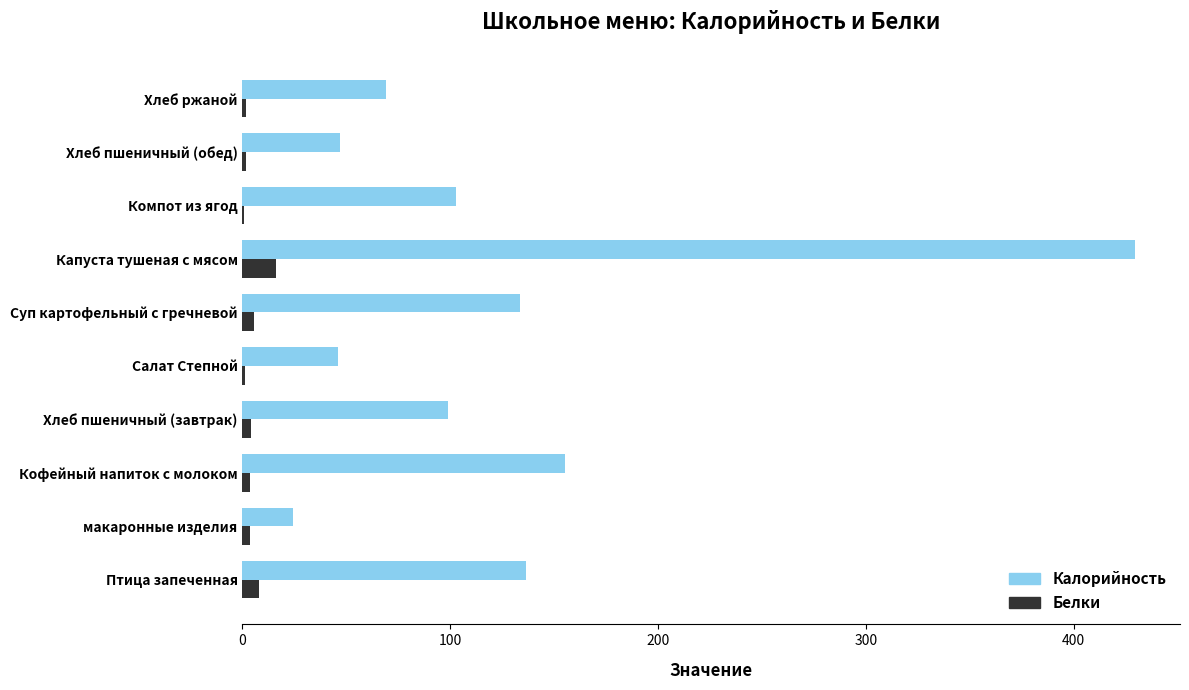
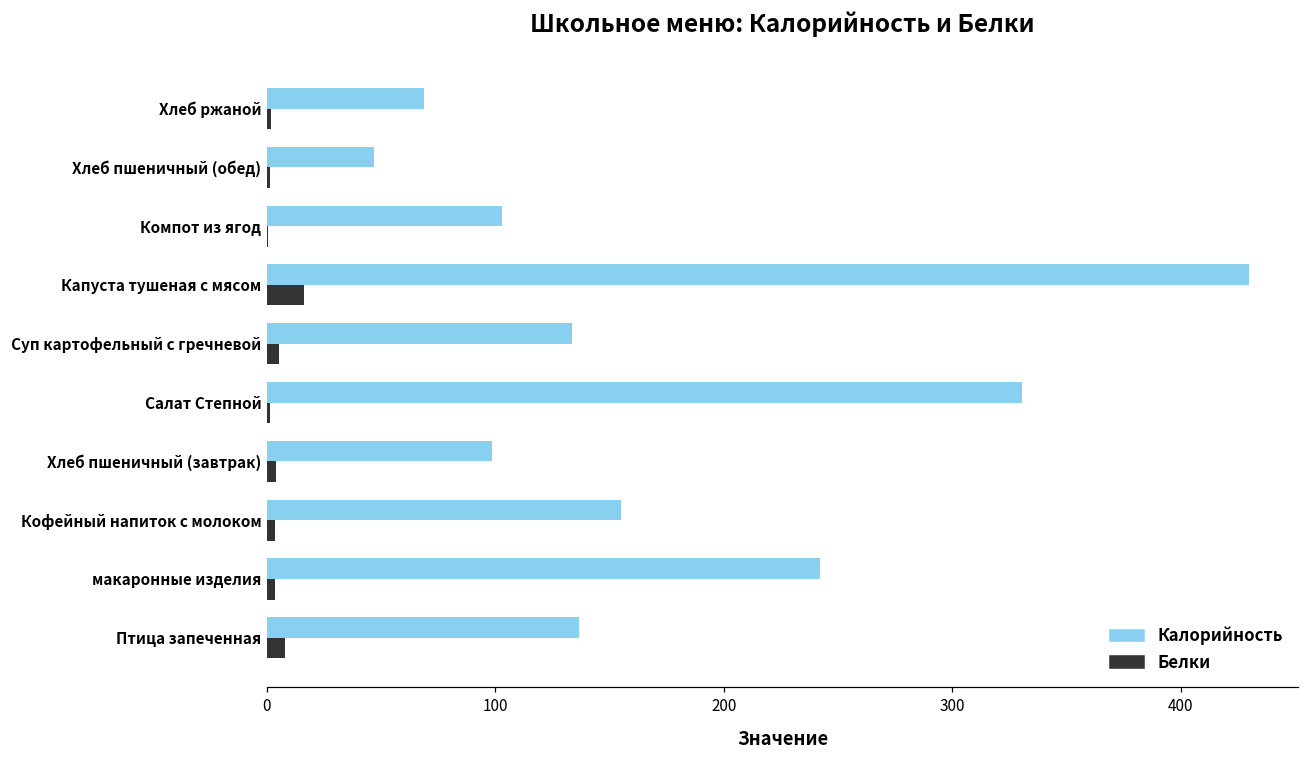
  {
    "Калорийность": {
      "Хлеб ржаной": 69,
      "Хлеб пшеничный (обед)": 47,
      "Компот из ягод": 103,
      "Капуста тушеная с мясом": 430,
      "Суп картофельный с гречневой": 134,
-     "Салат Степной": 46,
+     "Салат Степной": 330,
      "Хлеб пшеничный (завтрак)": 99,
      "Кофейный напиток с молоком": 155,
-     "макаронные изделия": 25,
+     "макаронные изделия": 242,
      "Птица запеченная": 137
    },
    "Белки": {
      "Хлеб ржаной": 2,
      "Хлеб пшеничный (обед)": 2,
      "Капуста тушеная с мясом": 16,
      "Суп картофельный с гречневой": 6,
      "Салат Степной": 1,
      "Хлеб пшеничный (завтрак)": 4,
      "Кофейный напиток с молоком": 4,
      "макаронные изделия": 4,
      "Птица запеченная": 8
    }
  }
